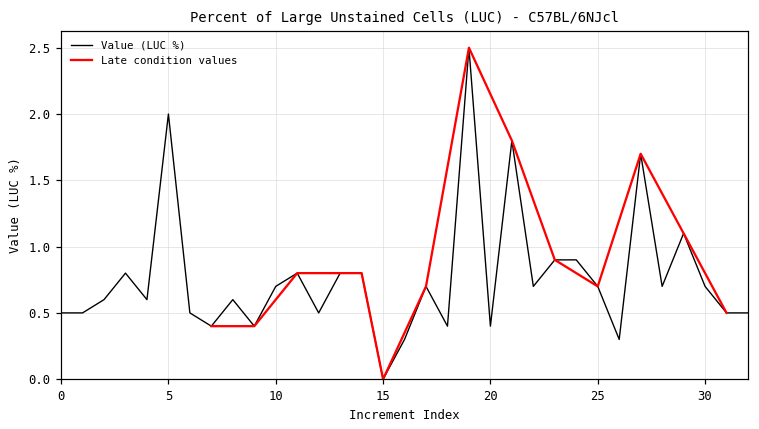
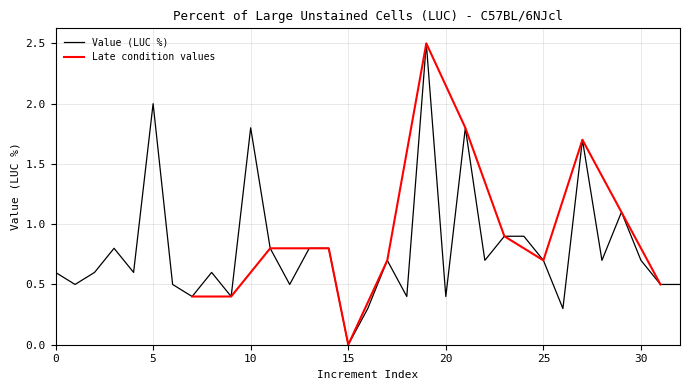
  {
    "Value (LUC %)": {
-     "0": 0.5,
+     "0": 0.6,
      "5": 2.0,
-     "10": 0.7,
+     "10": 1.8,
      "20": 0.4,
      "30": 0.7
    }
  }
